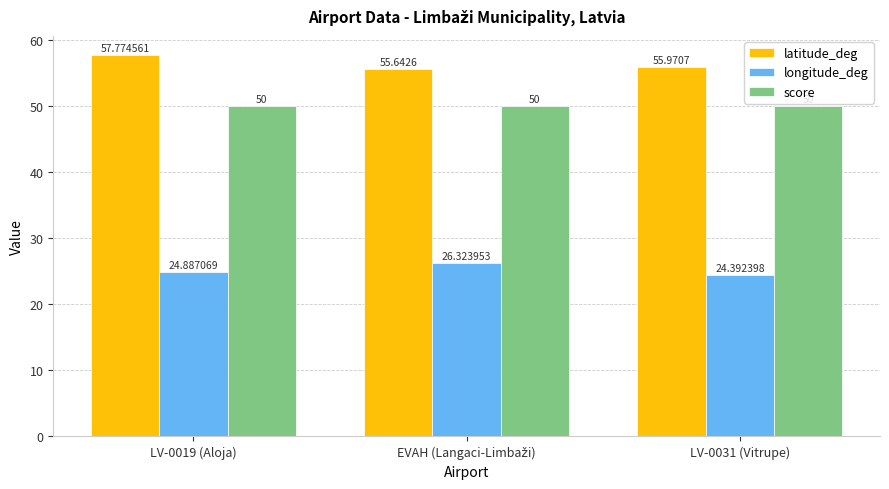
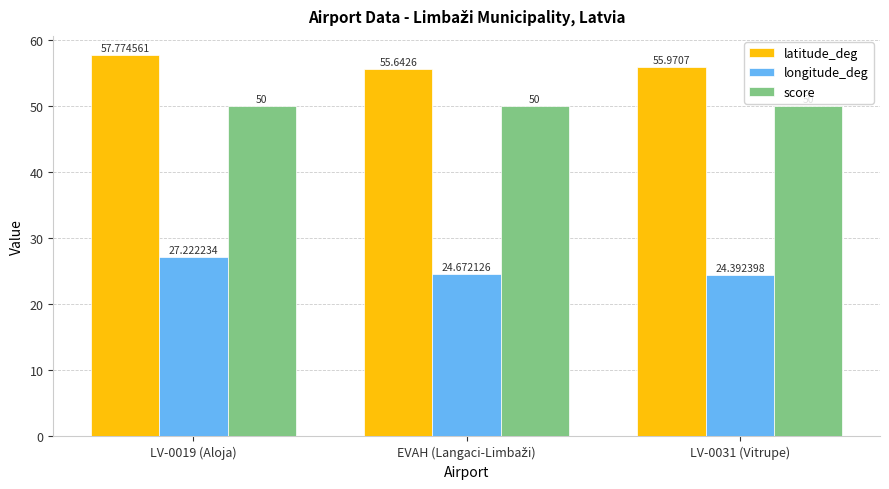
  {
    "latitude_deg": {
      "LV-0019 (Aloja)": 57.774561,
      "EVAH (Langaci-Limbaži)": 55.6426,
      "LV-0031 (Vitrupe)": 55.9707
    },
    "longitude_deg": {
-     "LV-0019 (Aloja)": 24.887069,
-     "EVAH (Langaci-Limbaži)": 26.323953,
+     "LV-0019 (Aloja)": 27.222234,
+     "EVAH (Langaci-Limbaži)": 24.672126,
      "LV-0031 (Vitrupe)": 24.392398
    },
    "score": {
      "LV-0019 (Aloja)": 50,
      "EVAH (Langaci-Limbaži)": 50
    }
  }
